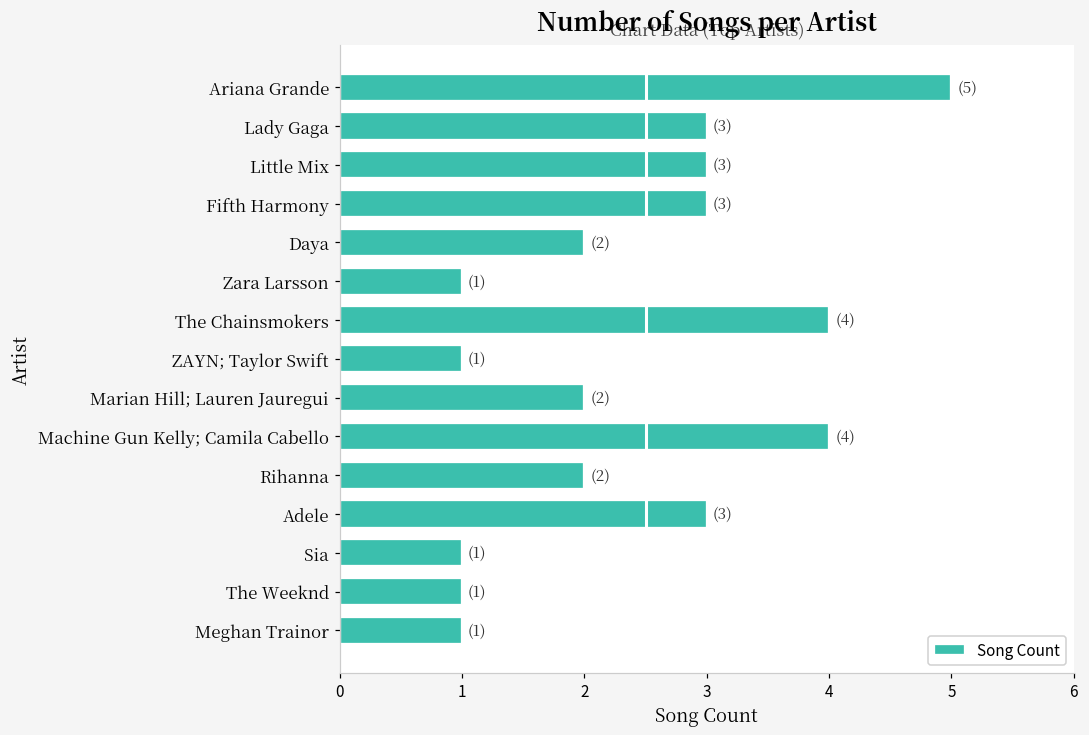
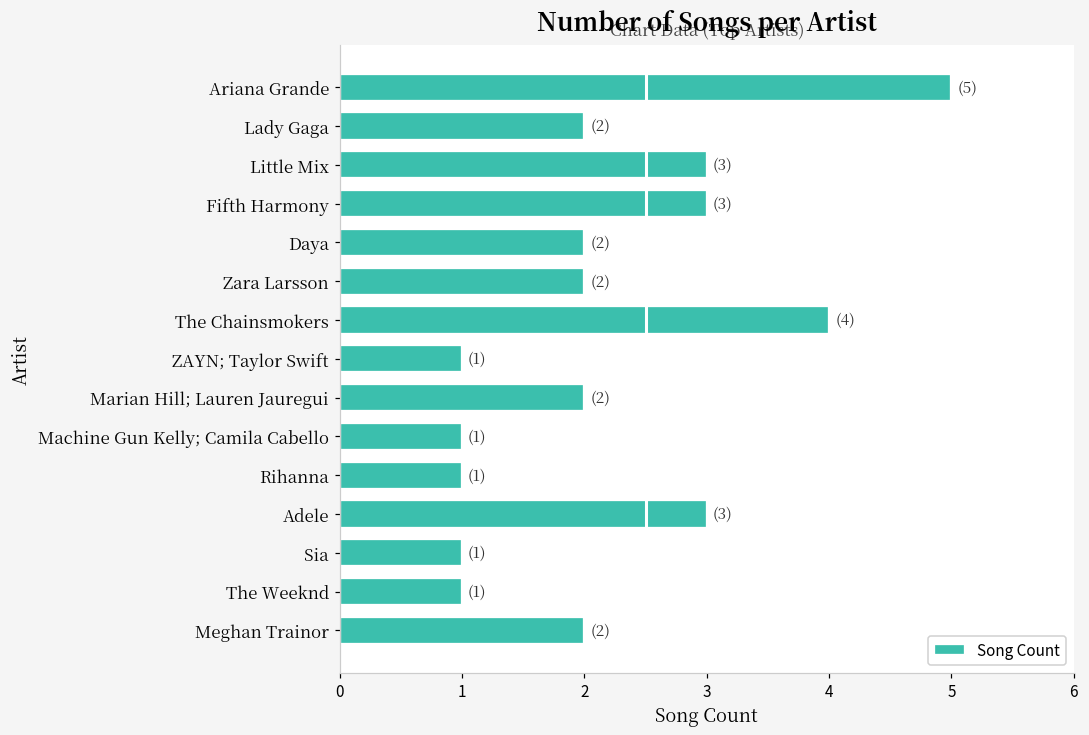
  {
    "Ariana Grande": "(5)",
-   "Lady Gaga": "(3)",
+   "Lady Gaga": "(2)",
    "Little Mix": "(3)",
    "Fifth Harmony": "(3)",
    "Daya": "(2)",
-   "Zara Larsson": "(1)",
+   "Zara Larsson": "(2)",
    "The Chainsmokers": "(4)",
    "ZAYN; Taylor Swift": "(1)",
    "Marian Hill; Lauren Jauregui": "(2)",
-   "Machine Gun Kelly; Camila Cabello": "(4)",
-   "Rihanna": "(2)",
+   "Machine Gun Kelly; Camila Cabello": "(1)",
+   "Rihanna": "(1)",
    "Adele": "(3)",
    "Sia": "(1)",
    "The Weeknd": "(1)",
-   "Meghan Trainor": "(1)"
+   "Meghan Trainor": "(2)"
  }
